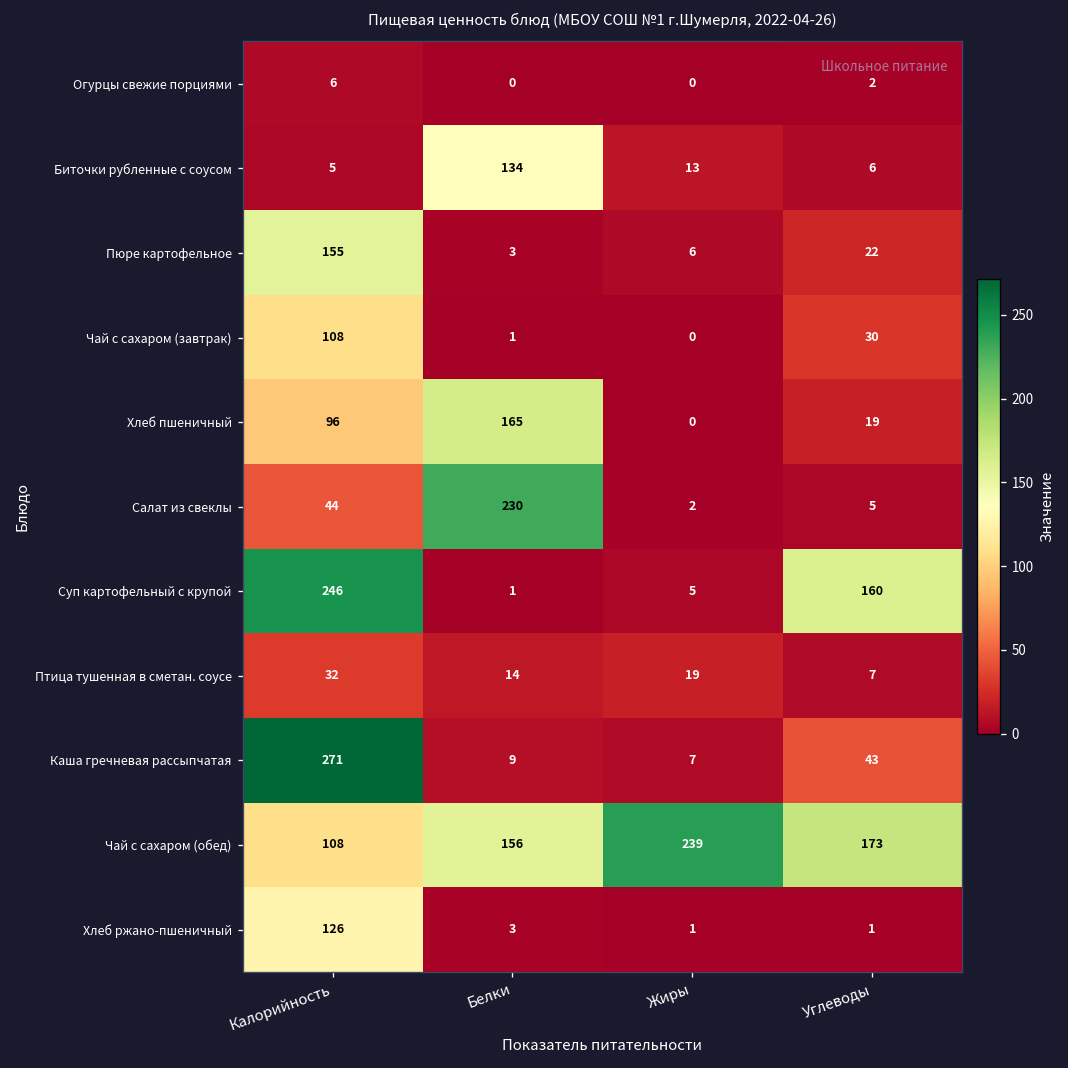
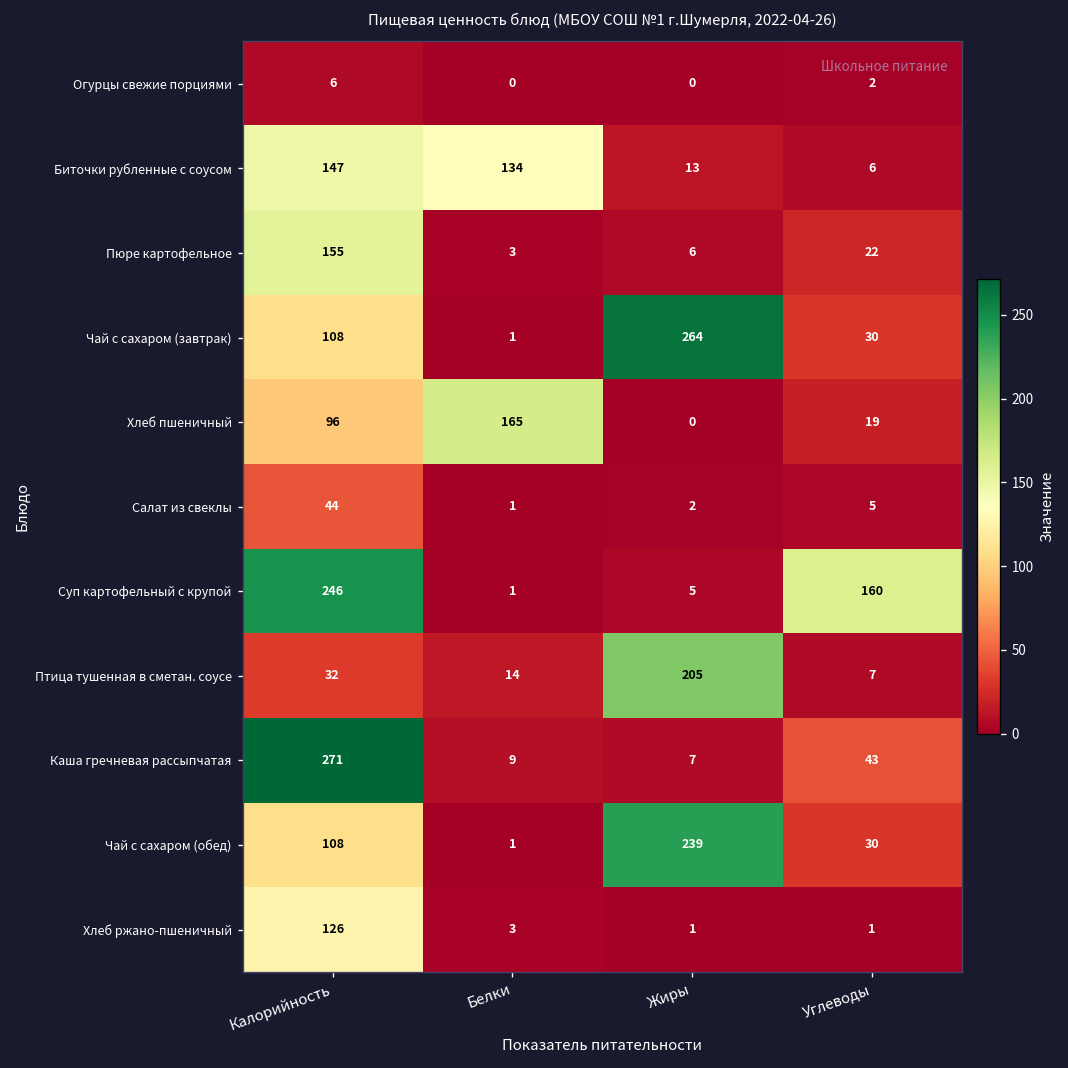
  {
    "Огурцы свежие порциями": {
      "Калорийность": 6,
      "Белки": 0,
      "Жиры": 0
    },
    "Биточки рубленные с соусом": {
-     "Калорийность": 5,
+     "Калорийность": 147,
      "Белки": 134,
      "Жиры": 13,
      "Углеводы": 6
    },
    "Пюре картофельное": {
      "Калорийность": 155,
      "Белки": 3,
      "Жиры": 6,
      "Углеводы": 22
    },
    "Чай с сахаром (завтрак)": {
      "Калорийность": 108,
      "Белки": 1,
-     "Жиры": 0,
+     "Жиры": 264,
      "Углеводы": 30
    },
    "Хлеб пшеничный": {
      "Калорийность": 96,
      "Белки": 165,
      "Жиры": 0,
      "Углеводы": 19
    },
    "Салат из свеклы": {
      "Калорийность": 44,
-     "Белки": 230,
+     "Белки": 1,
      "Жиры": 2,
      "Углеводы": 5
    },
    "Суп картофельный с крупой": {
      "Калорийность": 246,
      "Белки": 1,
      "Жиры": 5,
      "Углеводы": 160
    },
    "Птица тушенная в сметан. соусе": {
      "Калорийность": 32,
      "Белки": 14,
-     "Жиры": 19,
+     "Жиры": 205,
      "Углеводы": 7
    },
    "Каша гречневая рассыпчатая": {
      "Калорийность": 271,
      "Белки": 9,
      "Жиры": 7,
      "Углеводы": 43
    },
    "Чай с сахаром (обед)": {
      "Калорийность": 108,
-     "Белки": 156,
+     "Белки": 1,
      "Жиры": 239,
-     "Углеводы": 173
+     "Углеводы": 30
    },
    "Хлеб ржано-пшеничный": {
      "Калорийность": 126,
      "Белки": 3,
      "Жиры": 1,
      "Углеводы": 1
    }
  }
